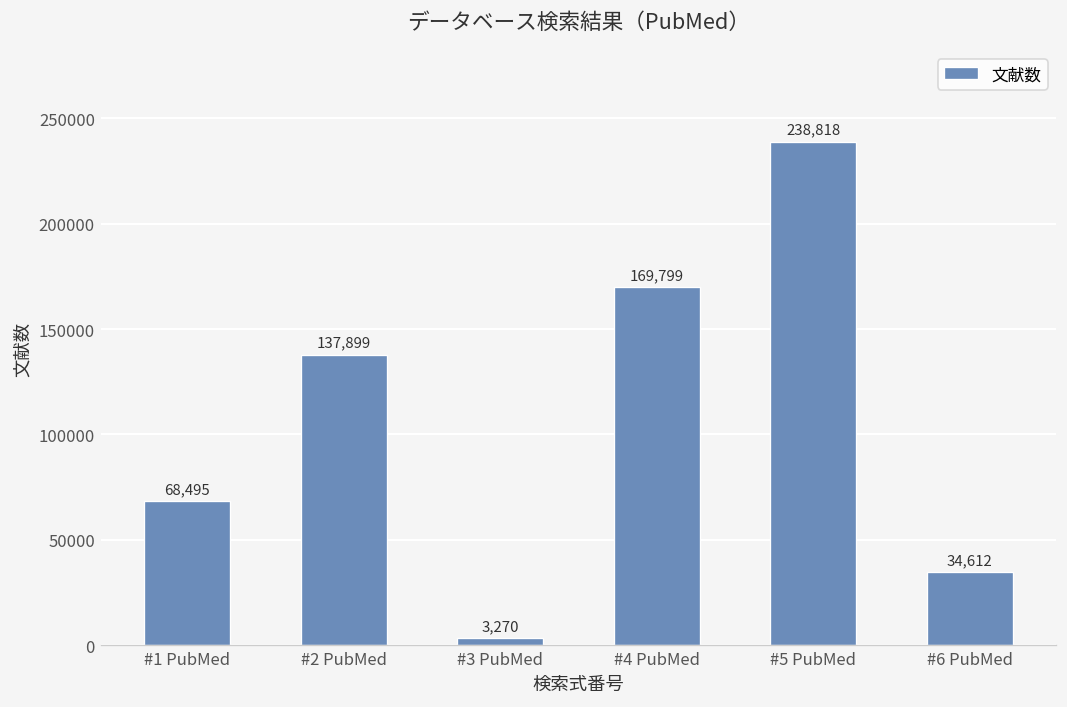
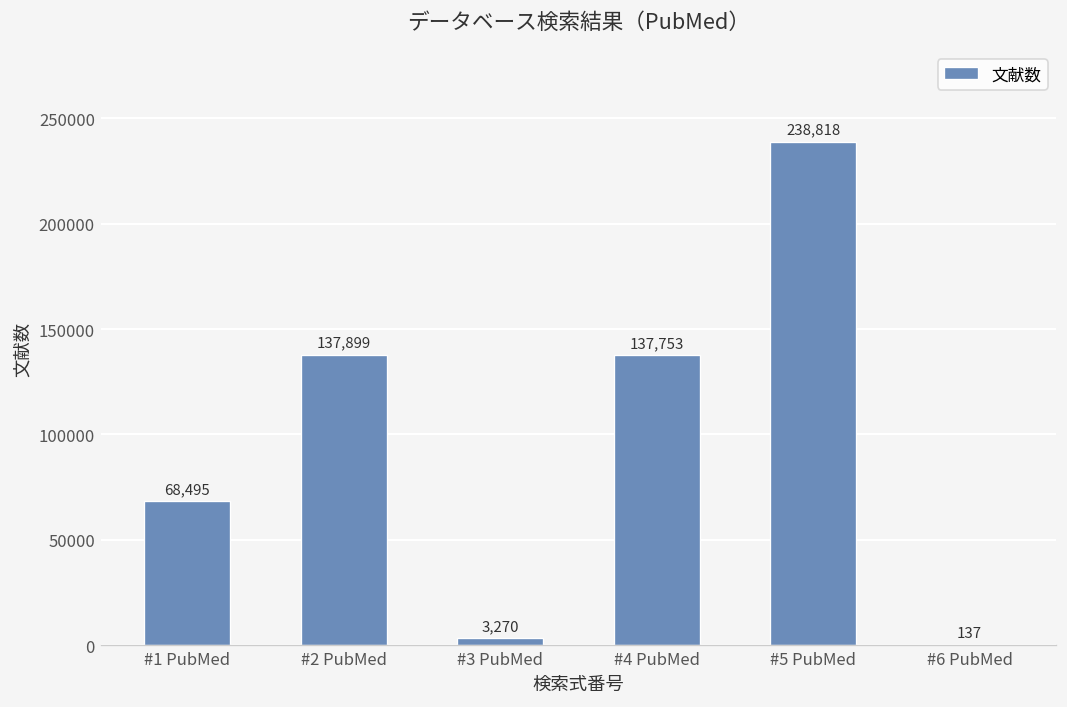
  {
    "#1 PubMed": "68,495",
    "#2 PubMed": "137,899",
    "#3 PubMed": "3,270",
-   "#4 PubMed": "169,799",
+   "#4 PubMed": "137,753",
    "#5 PubMed": "238,818",
-   "#6 PubMed": "34,612"
+   "#6 PubMed": "137"
  }
